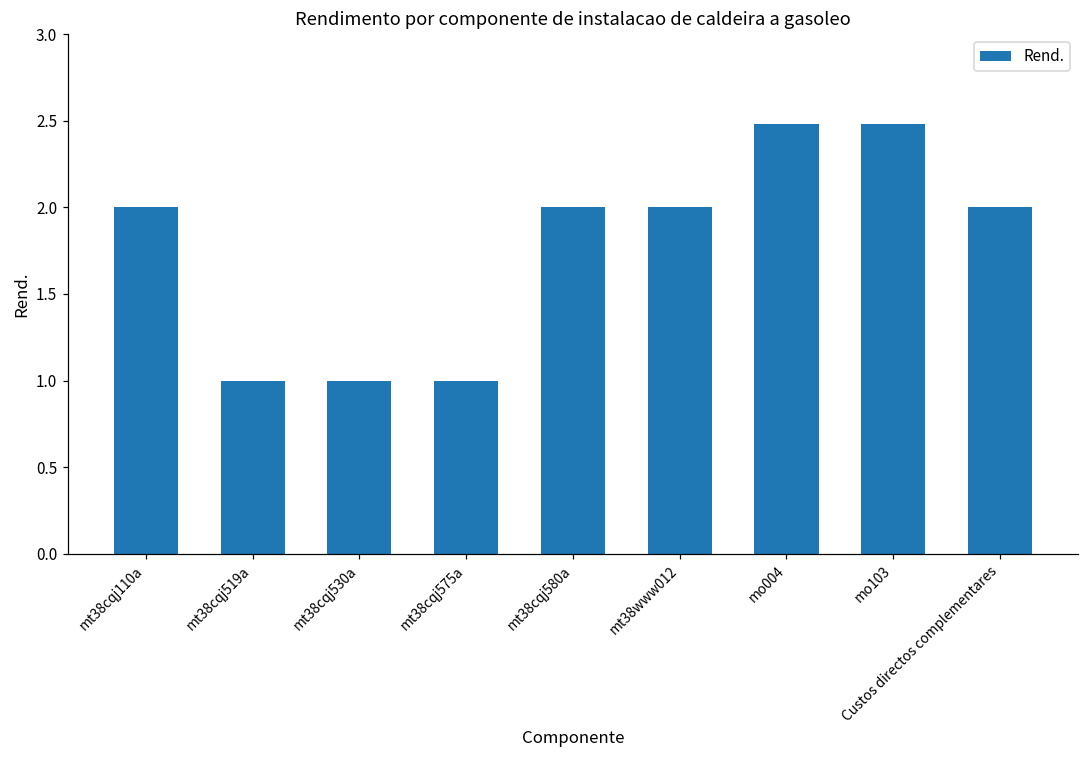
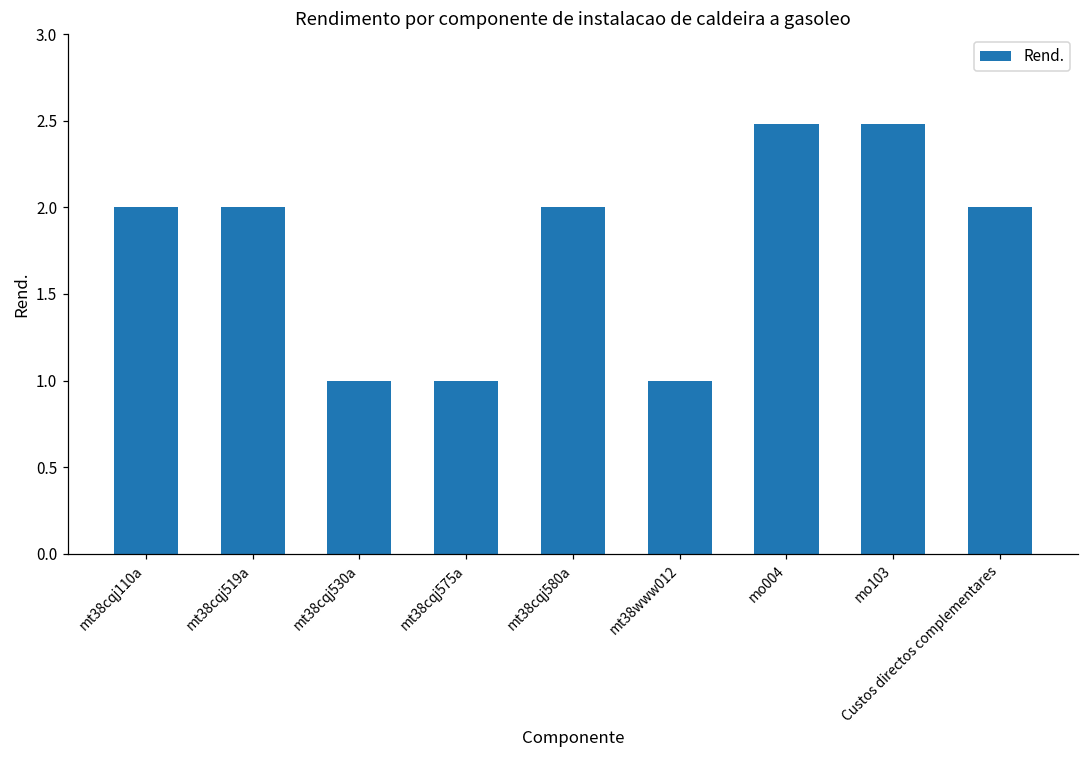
  {
    "mt38cqj110a": 2,
-   "mt38cqj519a": 1,
+   "mt38cqj519a": 2,
    "mt38cqj530a": 1,
    "mt38cqj575a": 1,
    "mt38cqj580a": 2,
-   "mt38www012": 2,
+   "mt38www012": 1,
    "mo004": 2.48,
    "mo103": 2.48,
    "Custos directos complementares": 2
  }
